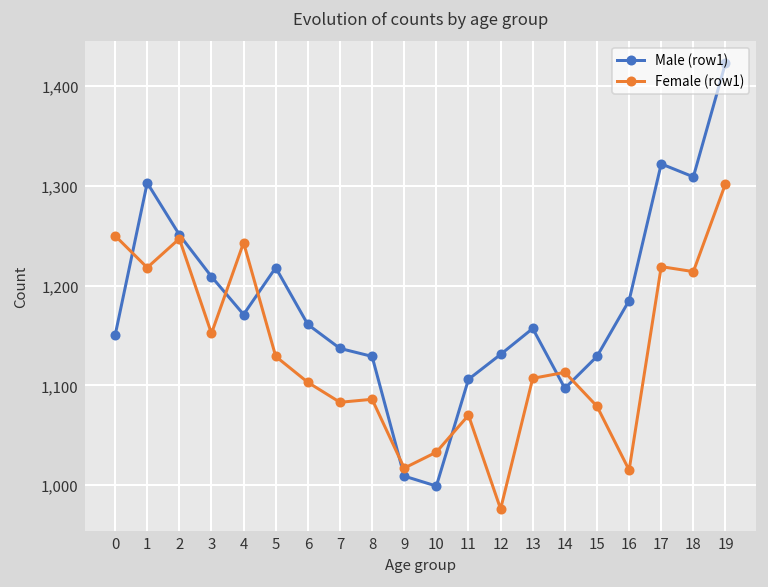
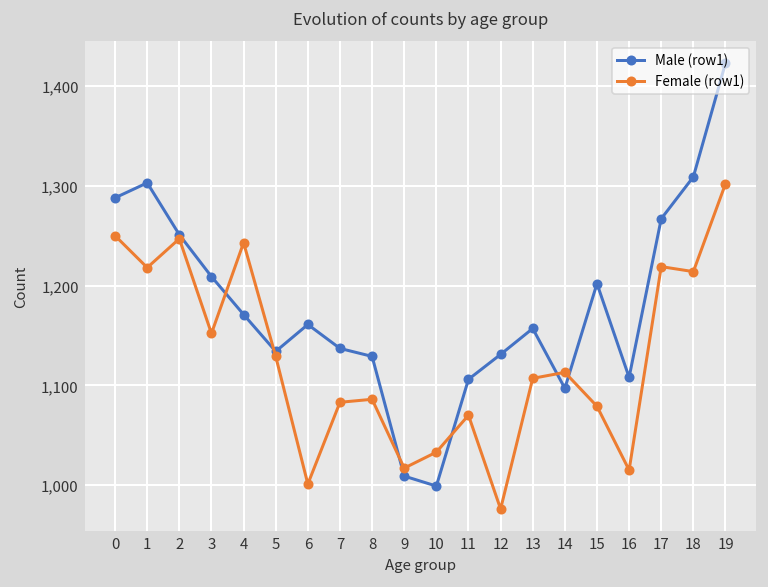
  {
    "Male (row1)": {
-     "0": "1,150",
+     "0": "1,290",
      "1": "1,300",
      "2": "1,250",
      "3": "1,210",
      "4": "1,170",
-     "5": "1,220",
+     "5": "1,130",
      "6": "1,160",
      "7": "1,140",
      "8": "1,130",
      "9": "1,010",
      "10": "1,000",
      "11": "1,110",
      "12": "1,130",
      "13": "1,160",
      "14": "1,100",
-     "15": "1,130",
-     "16": "1,190",
-     "17": "1,320",
+     "15": "1,200",
+     "16": "1,110",
+     "17": "1,270",
      "18": "1,310"
    },
    "Female (row1)": {
      "0": "1,250",
      "1": "1,220",
      "2": "1,250",
      "3": "1,150",
      "4": "1,240",
      "5": "1,130",
-     "6": "1,100",
+     "6": "1,000",
      "7": "1,080",
      "8": "1,090",
      "9": "1,020",
      "10": "1,030",
      "11": "1,070",
      "12": "980",
      "13": "1,110",
      "14": "1,110",
      "15": "1,080",
      "16": "1,020",
      "17": "1,220",
      "18": "1,210",
      "19": "1,300"
    }
  }
